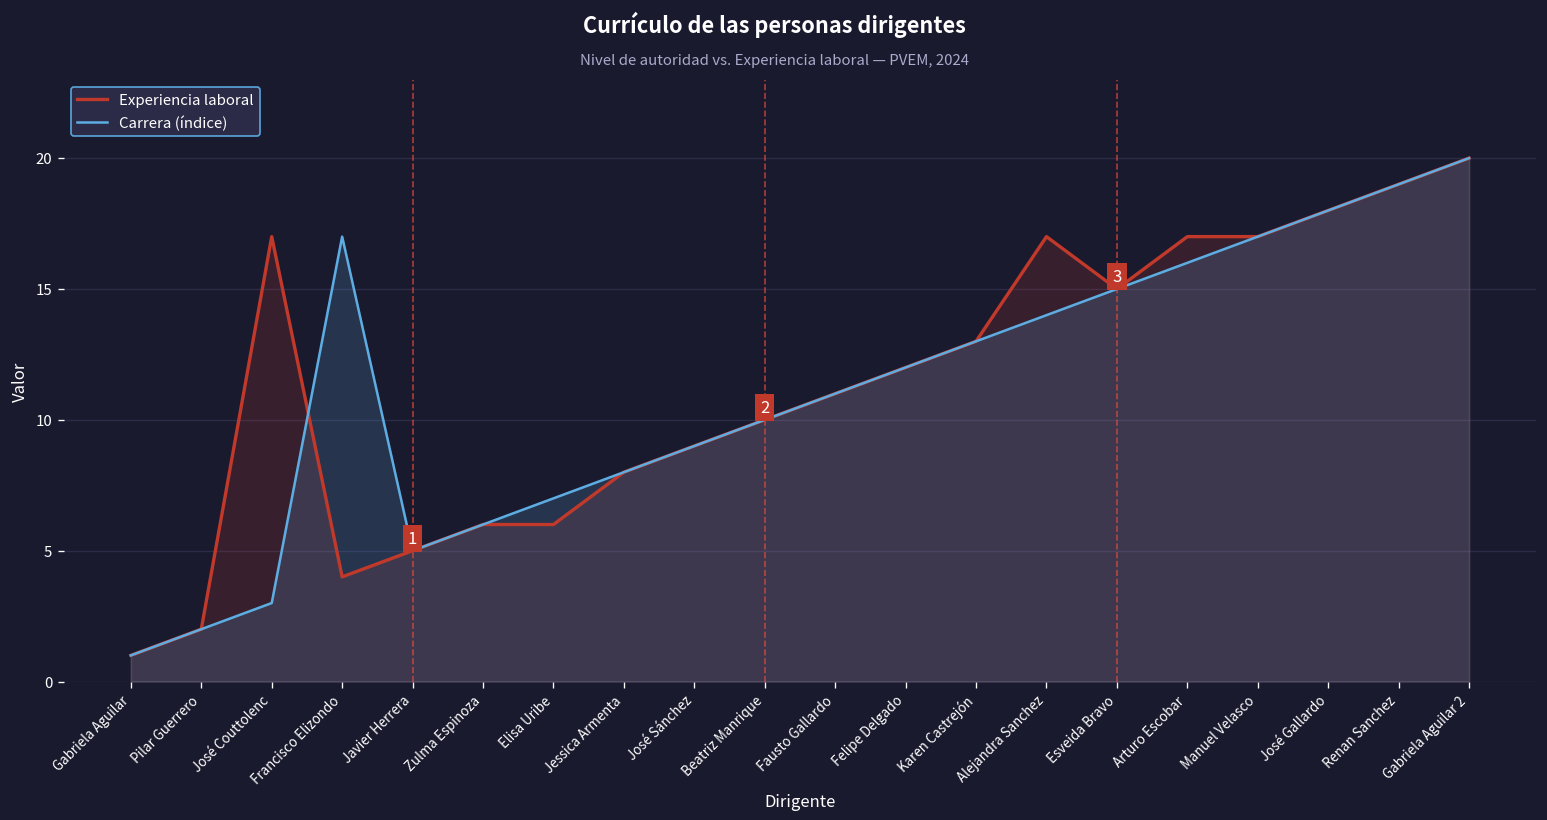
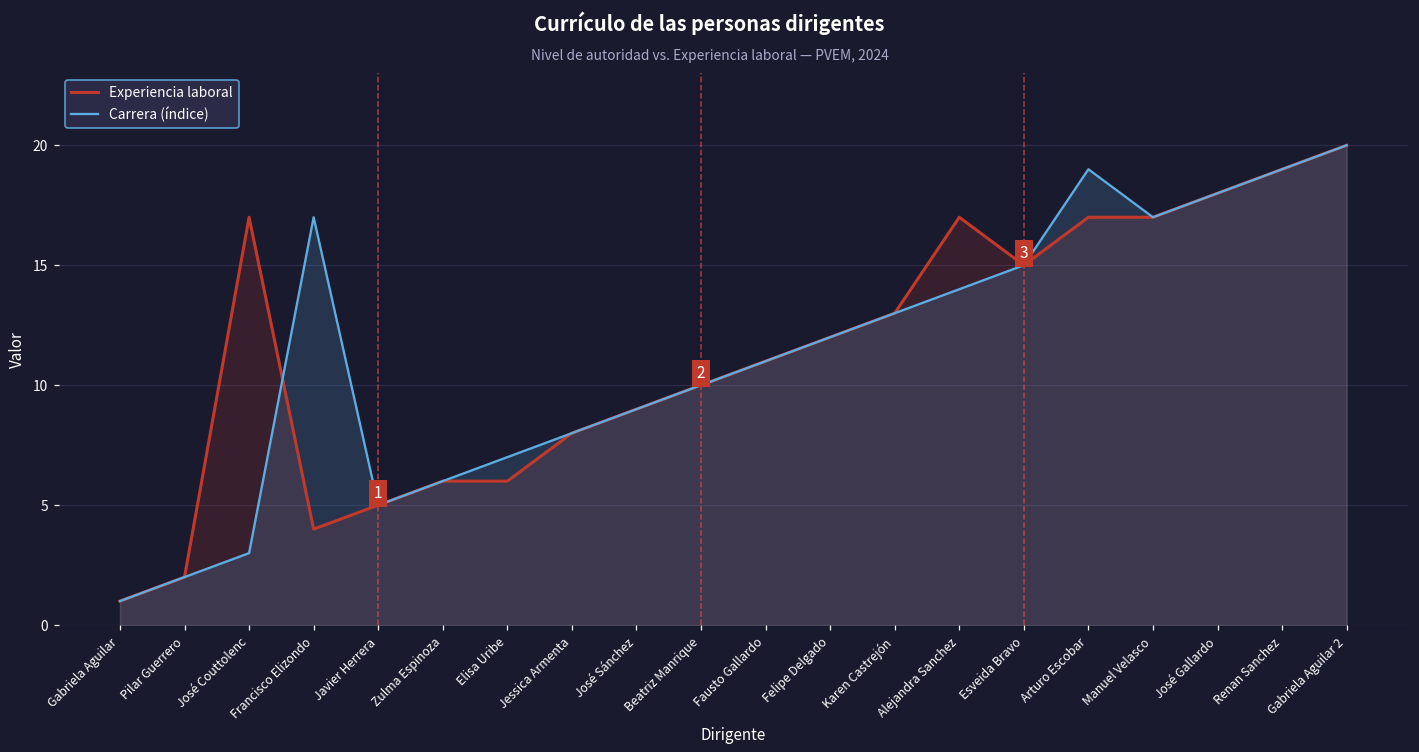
  {
    "Experiencia laboral": {
      "José Couttolenc": 17,
      "Francisco Elizondo": 4,
      "Elisa Uribe": 6,
      "Alejandra Sanchez": 17,
      "Arturo Escobar": 17
    },
    "Carrera (índice)": {
      "José Couttolenc": 3,
      "Francisco Elizondo": 17,
      "Elisa Uribe": 7,
      "Alejandra Sanchez": 14,
-     "Arturo Escobar": 16
+     "Arturo Escobar": 19
    }
  }
